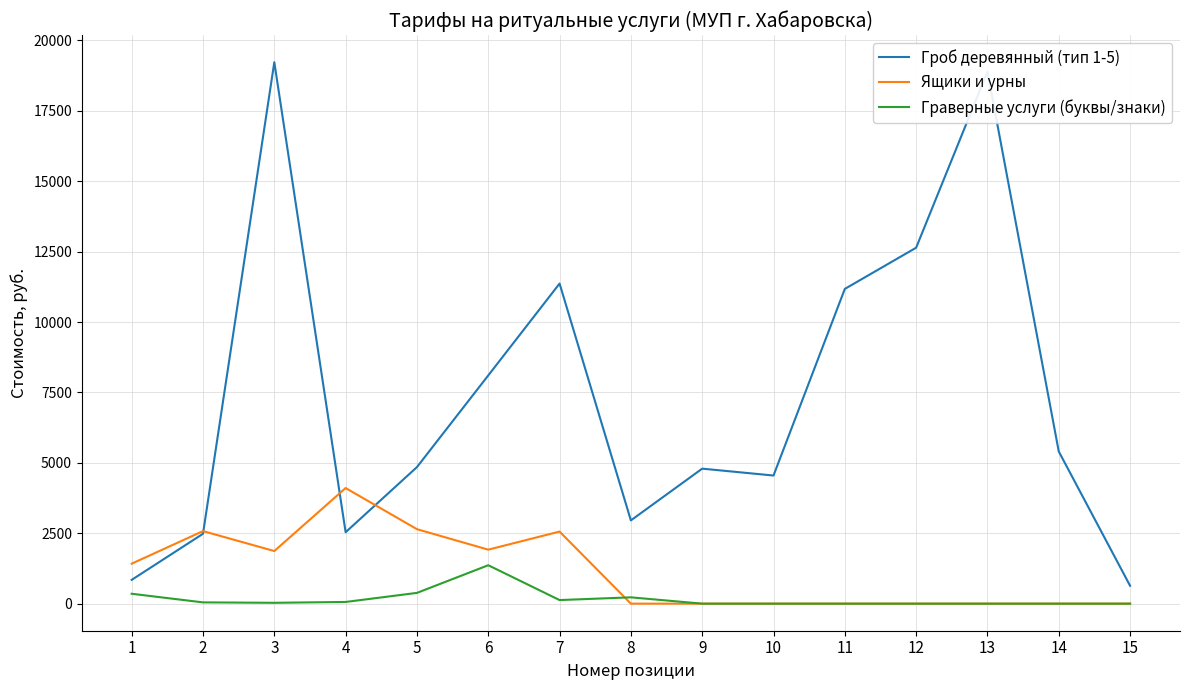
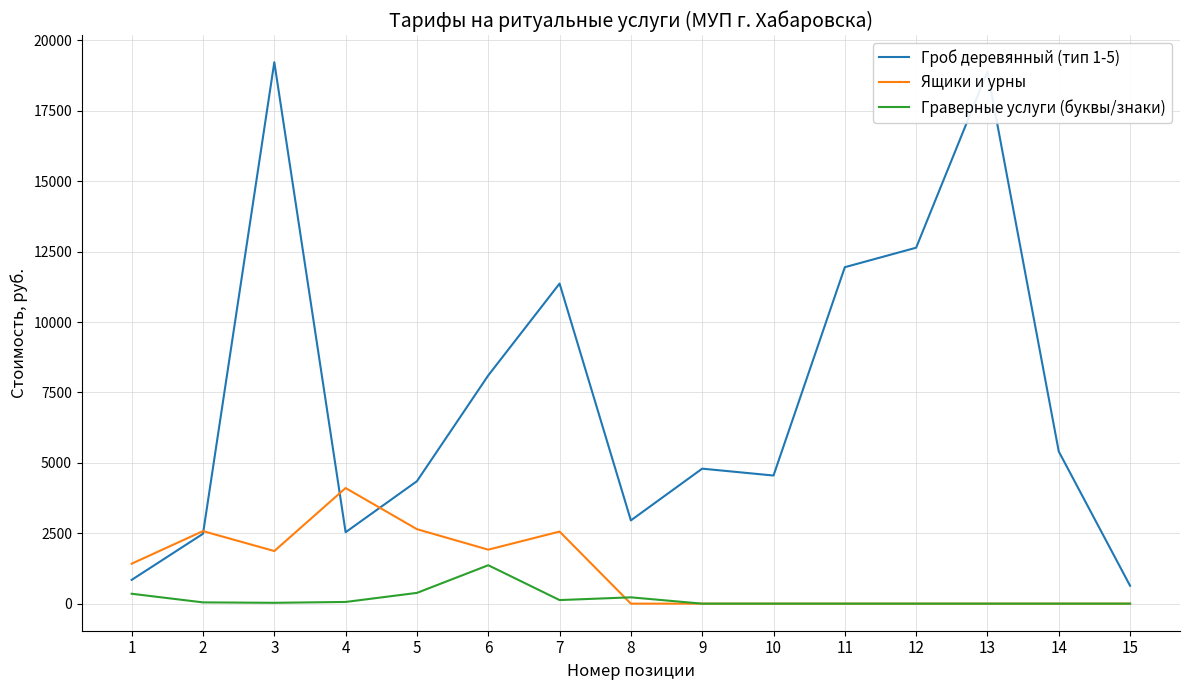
  {
    "Гроб деревянный (тип 1-5)": {
      "1": 800,
      "2": 2500,
      "3": 19200,
      "4": 2500,
-     "5": 4800,
+     "5": 4300,
      "6": 8100,
      "7": 11400,
      "8": 3000,
      "9": 4800,
      "10": 4500,
-     "11": 11200,
+     "11": 11900,
      "12": 12600,
      "14": 5400,
      "15": 600
    },
    "Ящики и урны": {
      "1": 1400,
      "2": 2600,
      "3": 1900,
      "4": 4100,
      "5": 2600,
      "6": 1900,
      "7": 2600,
      "8": 0
    },
    "Граверные услуги (буквы/знаки)": {
      "1": 400,
      "2": 0,
      "3": 0,
      "4": 100,
      "5": 400,
      "6": 1400,
      "7": 100,
      "8": 200
    }
  }
